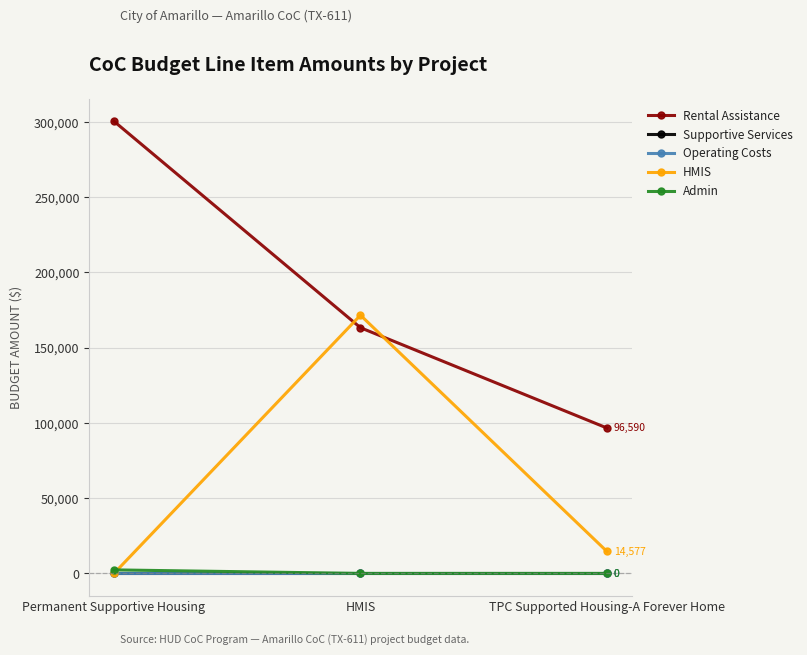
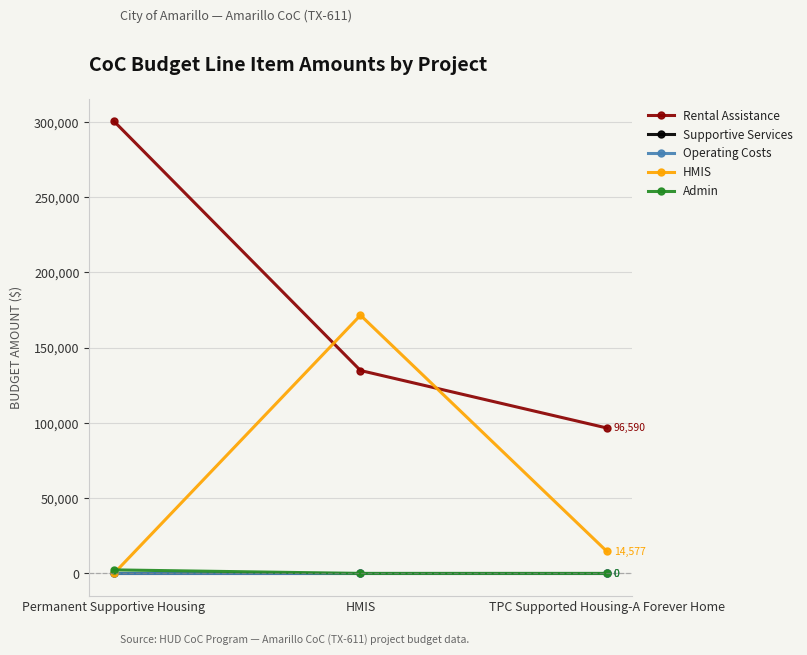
  {
    "Rental Assistance": {
      "Permanent Supportive Housing": "300,000",
-     "HMIS": "163,000"
+     "HMIS": "135,000"
    },
    "HMIS": {
      "TPC Supported Housing-A Forever Home": "14,577"
    },
    "Admin": {
      "Permanent Supportive Housing": "2,000"
    }
  }
